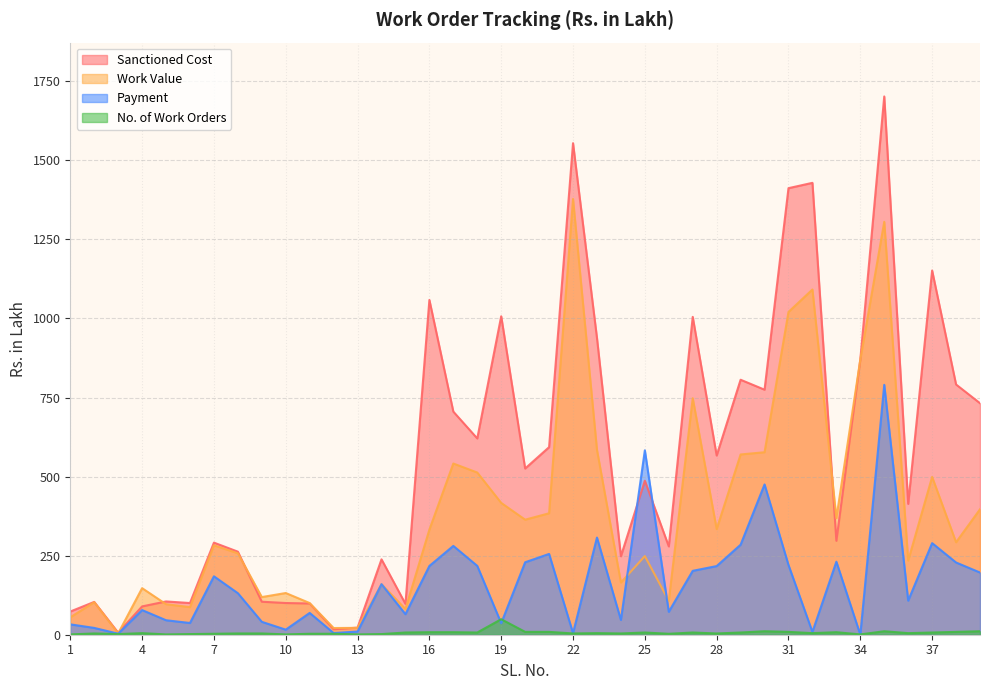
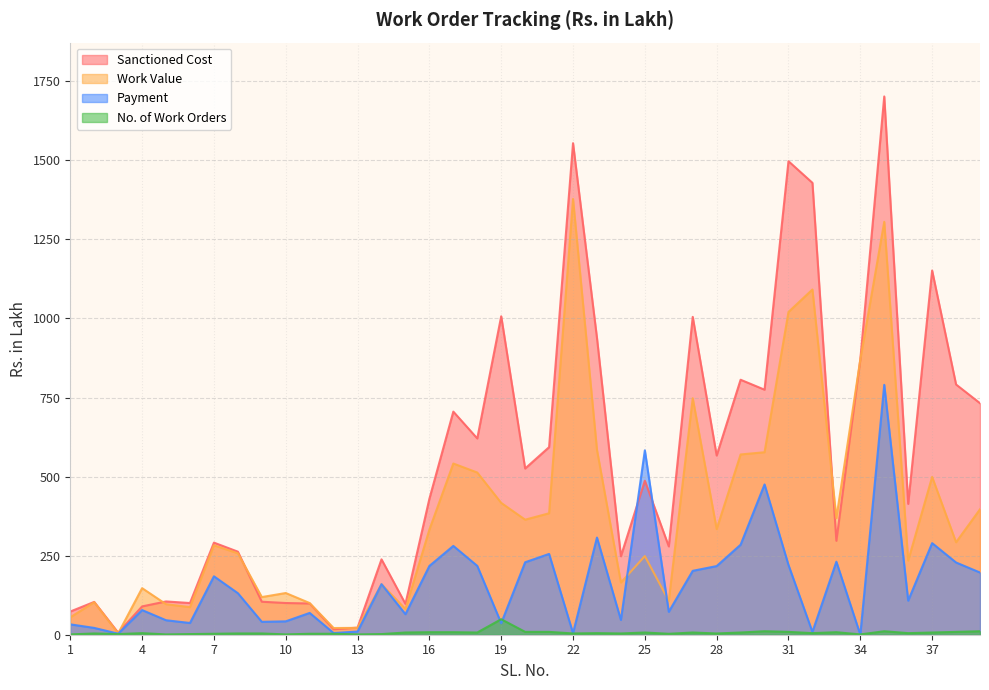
  {
    "Sanctioned Cost": {
      "1": 70,
      "4": 90,
      "7": 290,
      "10": 100,
-     "16": 1060,
+     "16": 430,
      "19": 1010,
      "22": 1550,
      "25": 490,
      "28": 570,
-     "31": 1410,
+     "31": 1500,
      "37": 1150
    },
    "Work Value": {
      "1": 60,
      "4": 150,
      "7": 280,
      "10": 130,
      "16": 330,
      "19": 420,
      "22": 1380,
      "25": 250,
      "28": 330,
      "31": 1020,
      "37": 500
    },
    "Payment": {
      "1": 30,
      "4": 80,
      "7": 180,
-     "10": 20,
+     "10": 40,
      "13": 10,
      "16": 220,
      "19": 40,
      "25": 580,
      "28": 220,
      "31": 220,
      "37": 290
    },
    "No. of Work Orders": {
      "1": 0,
      "4": 10,
      "7": 0,
      "10": 0,
      "13": 0,
      "16": 10,
      "19": 50,
      "25": 10,
      "28": 0,
      "31": 10,
      "37": 10
    }
  }
